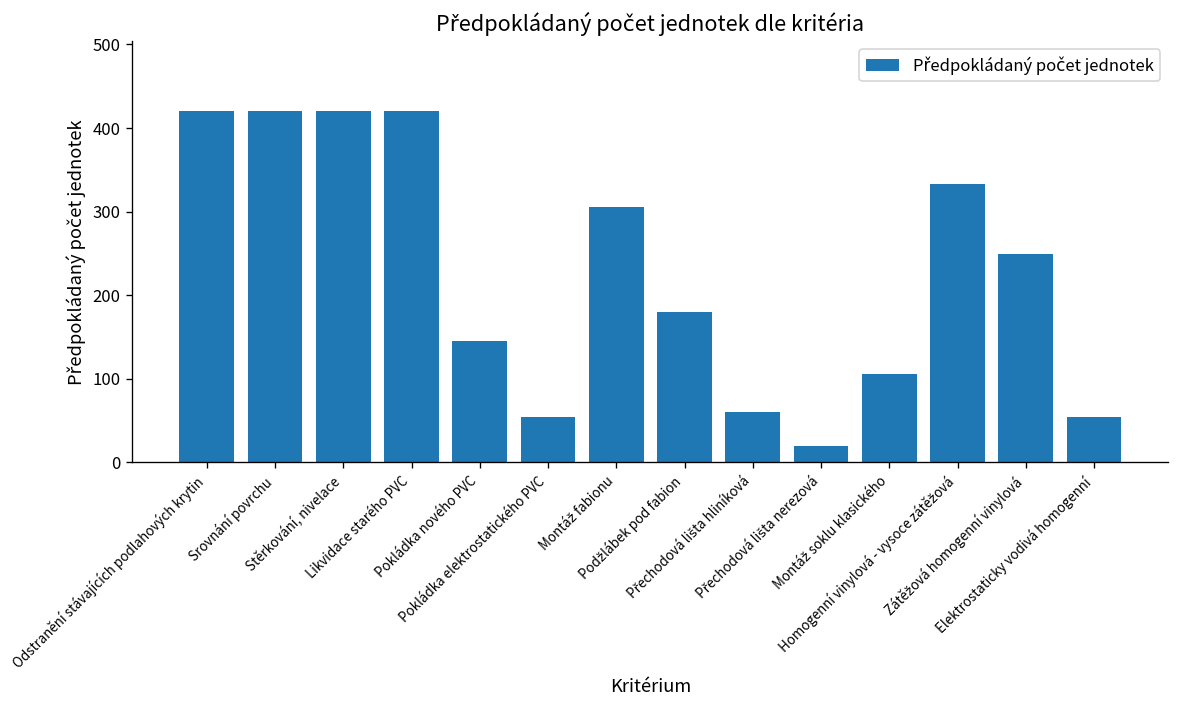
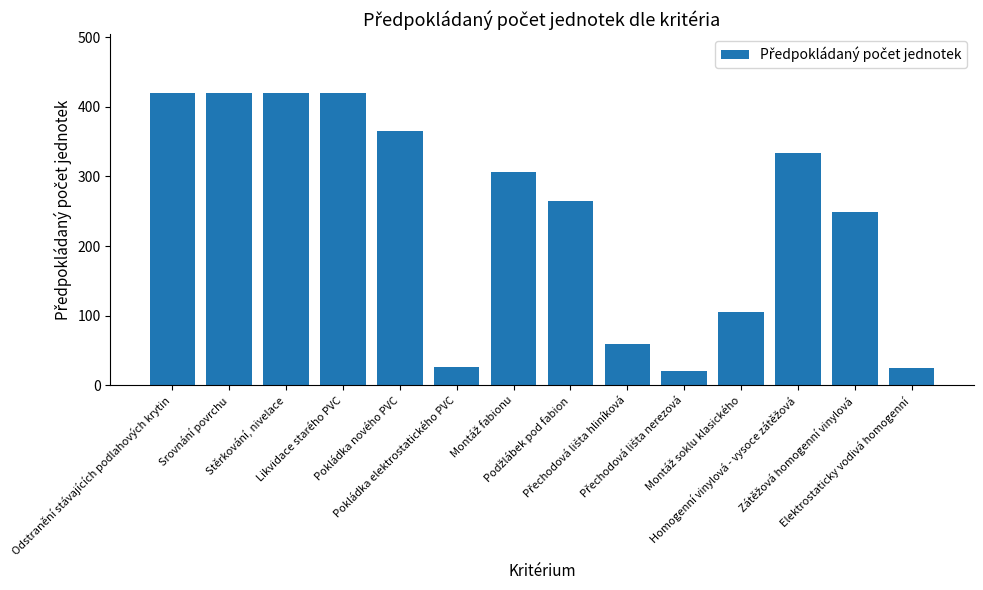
  {
    "Odstranění stávajících podlahových krytin": 420,
    "Srovnání povrchu": 420,
    "Stěrkování, nivelace": 420,
    "Likvidace starého PVC": 420,
-   "Pokládka nového PVC": 150,
-   "Pokládka elektrostatického PVC": 60,
+   "Pokládka nového PVC": 370,
+   "Pokládka elektrostatického PVC": 30,
    "Montáž fabionu": 310,
-   "Podžlábek pod fabion": 180,
+   "Podžlábek pod fabion": 270,
    "Přechodová lišta hliníková": 60,
    "Přechodová lišta nerezová": 20,
    "Montáž soklu klasického": 110,
    "Homogenní vinylová - vysoce zátěžová": 330,
    "Zátěžová homogenní vinylová": 250,
-   "Elektrostaticky vodivá homogenní": 60
+   "Elektrostaticky vodivá homogenní": 30
  }
